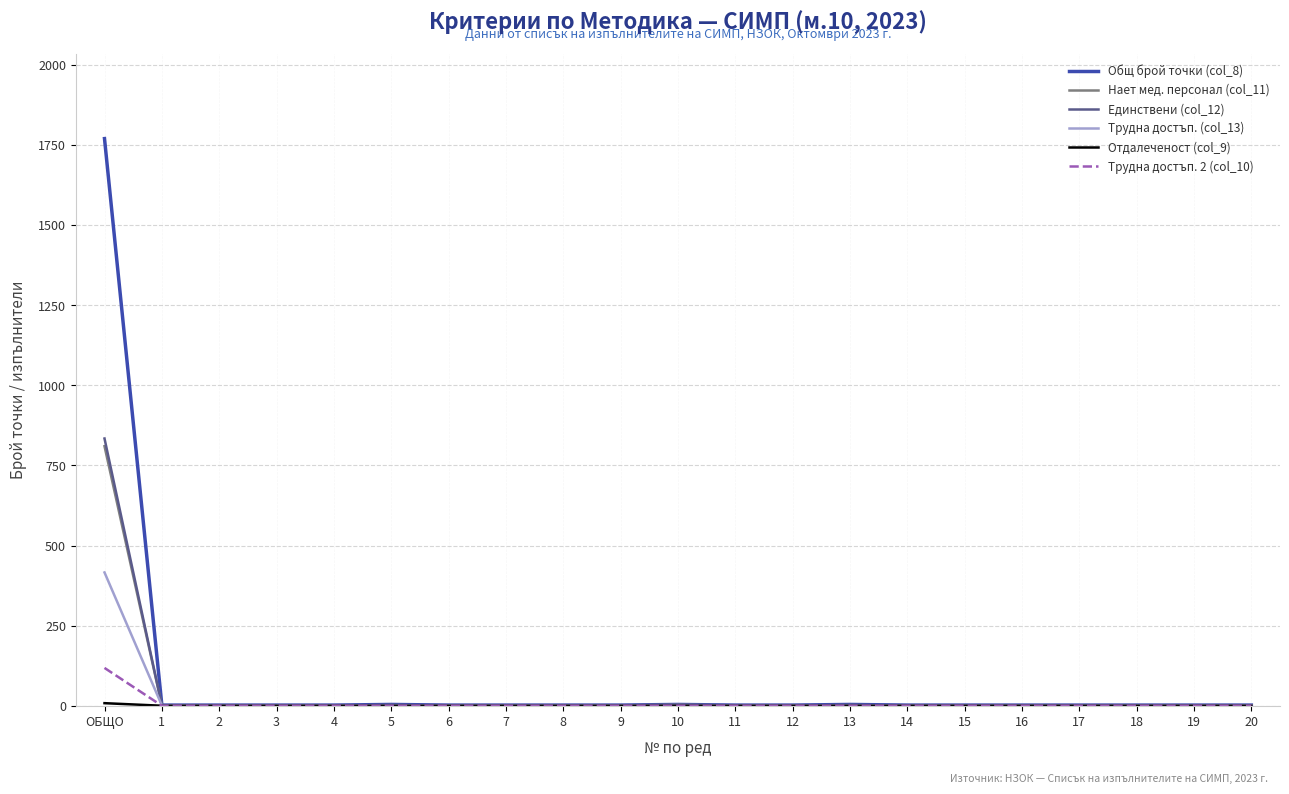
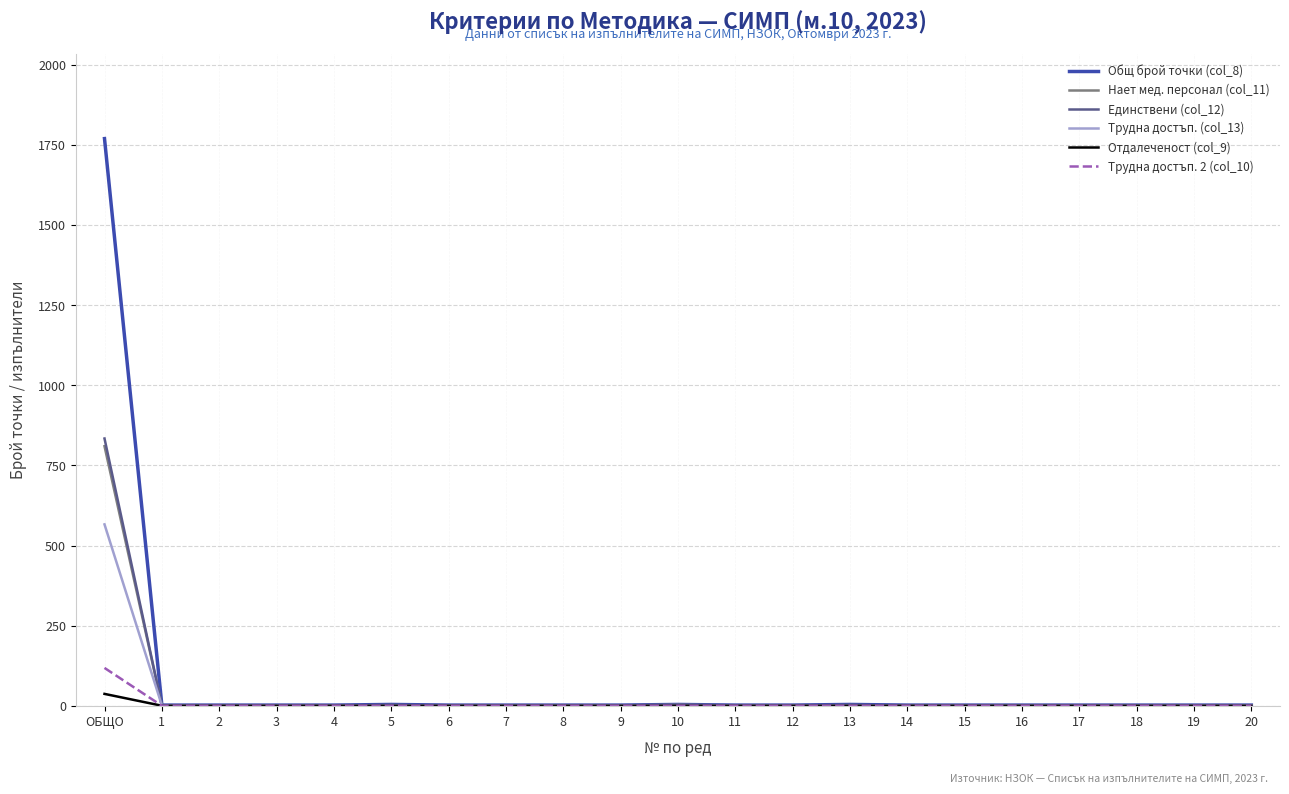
  {
    "Трудна достъп. (col_13)": {
-     "ОБЩО": 420
+     "ОБЩО": 570
    },
    "Отдалеченост (col_9)": {
-     "ОБЩО": 10
+     "ОБЩО": 40
    },
    "Трудна достъп. 2 (col_10)": {
      "ОБЩО": 120
    }
  }
